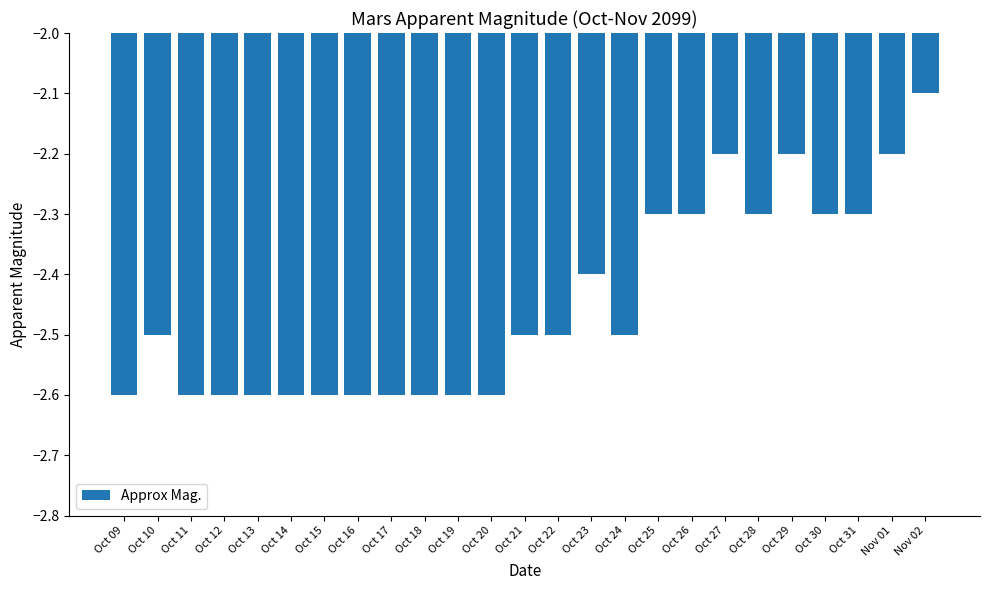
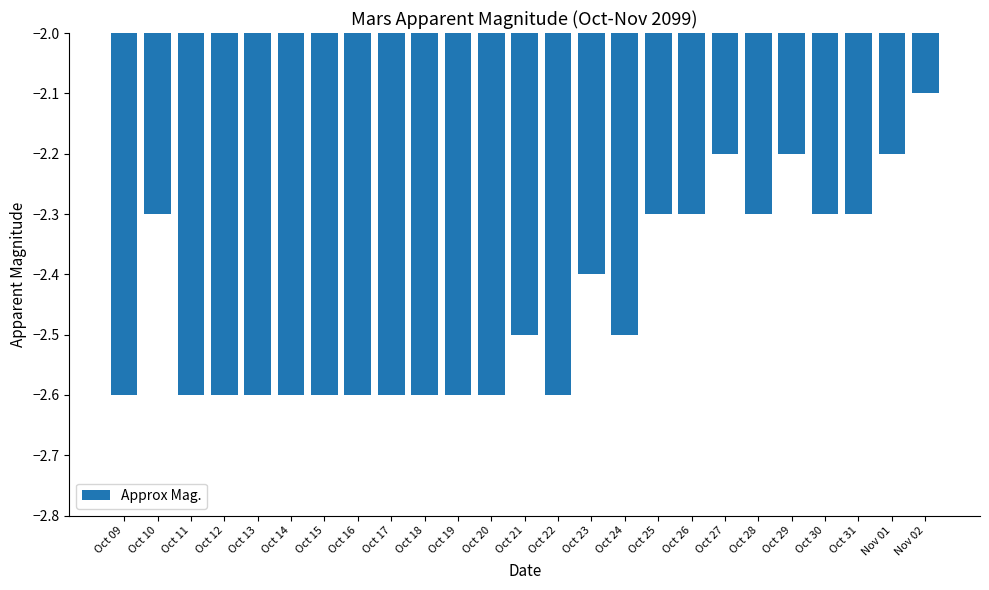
  {
    "Oct 09": -2.6,
-   "Oct 10": -2.5,
+   "Oct 10": -2.3,
    "Oct 11": -2.6,
    "Oct 12": -2.6,
    "Oct 13": -2.6,
    "Oct 14": -2.6,
    "Oct 15": -2.6,
    "Oct 16": -2.6,
    "Oct 17": -2.6,
    "Oct 18": -2.6,
    "Oct 19": -2.6,
    "Oct 20": -2.6,
    "Oct 21": -2.5,
-   "Oct 22": -2.5,
+   "Oct 22": -2.6,
    "Oct 23": -2.4,
    "Oct 24": -2.5,
    "Oct 25": -2.3,
    "Oct 26": -2.3,
    "Oct 27": -2.2,
    "Oct 28": -2.3,
    "Oct 29": -2.2,
    "Oct 30": -2.3,
    "Oct 31": -2.3,
    "Nov 01": -2.2,
    "Nov 02": -2.1
  }
